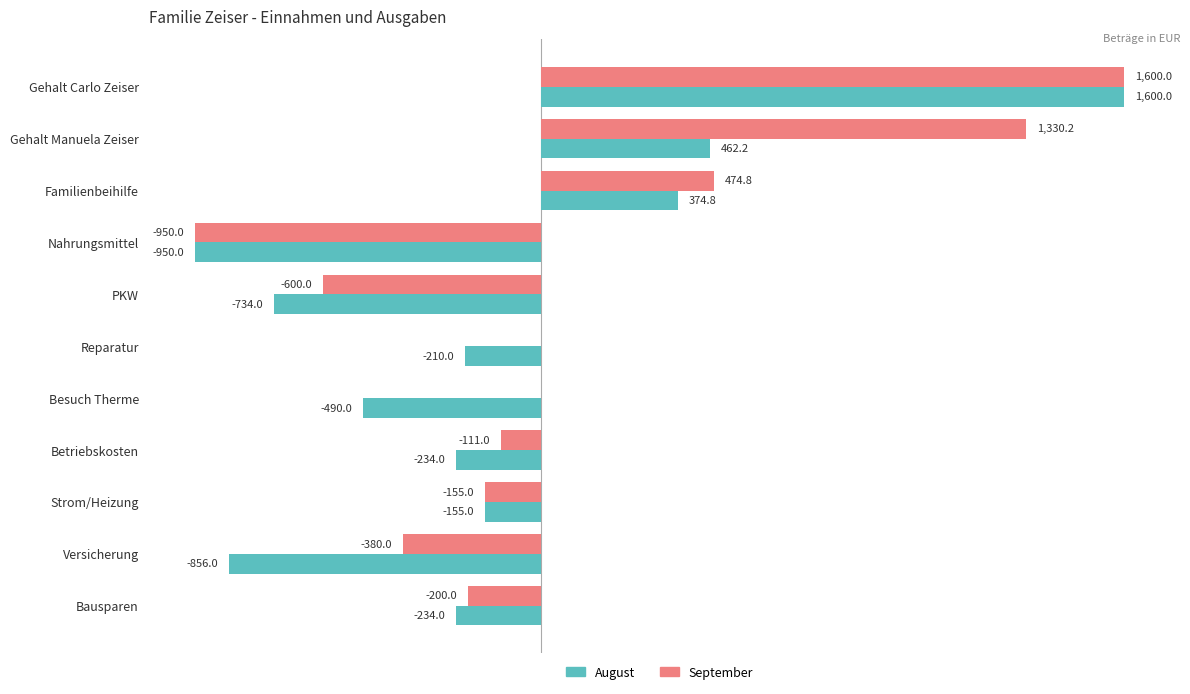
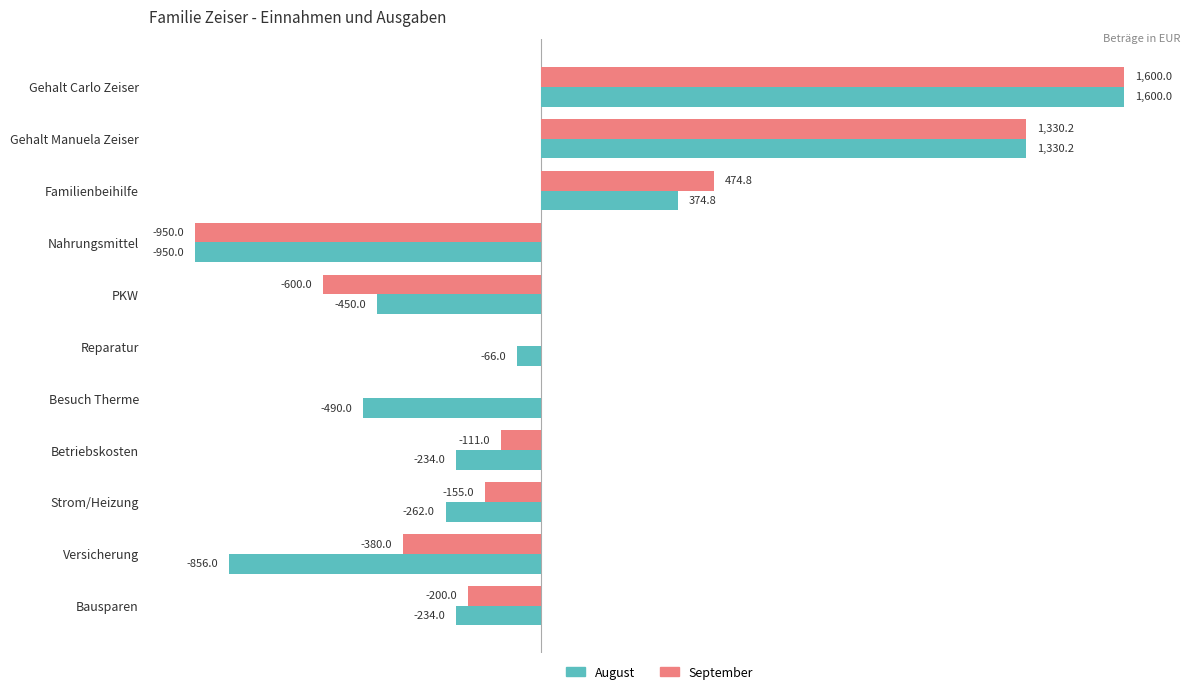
  {
    "August": {
      "Gehalt Carlo Zeiser": "1,600.0",
-     "Gehalt Manuela Zeiser": "462.2",
+     "Gehalt Manuela Zeiser": "1,330.2",
      "Familienbeihilfe": "374.8",
      "Nahrungsmittel": "-950.0",
-     "PKW": "-734.0",
-     "Reparatur": "-210.0",
+     "PKW": "-450.0",
+     "Reparatur": "-66.0",
      "Besuch Therme": "-490.0",
      "Betriebskosten": "-234.0",
-     "Strom/Heizung": "-155.0",
+     "Strom/Heizung": "-262.0",
      "Versicherung": "-856.0",
      "Bausparen": "-234.0"
    },
    "September": {
      "Gehalt Carlo Zeiser": "1,600.0",
      "Gehalt Manuela Zeiser": "1,330.2",
      "Familienbeihilfe": "474.8",
      "Nahrungsmittel": "-950.0",
      "PKW": "-600.0",
      "Betriebskosten": "-111.0",
      "Strom/Heizung": "-155.0",
      "Versicherung": "-380.0",
      "Bausparen": "-200.0"
    }
  }
